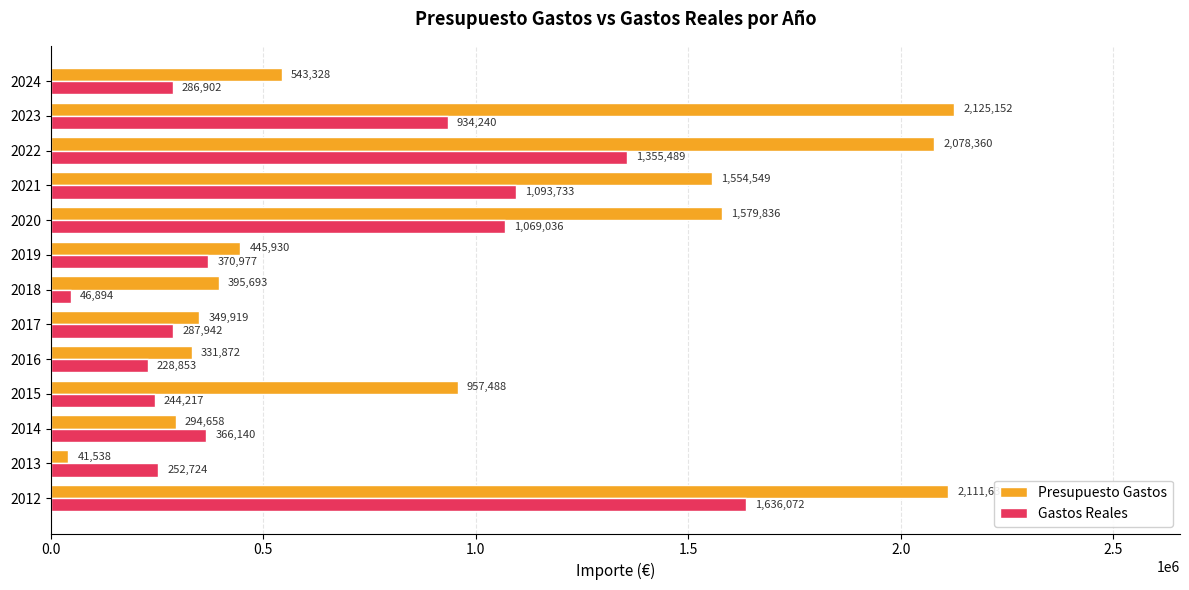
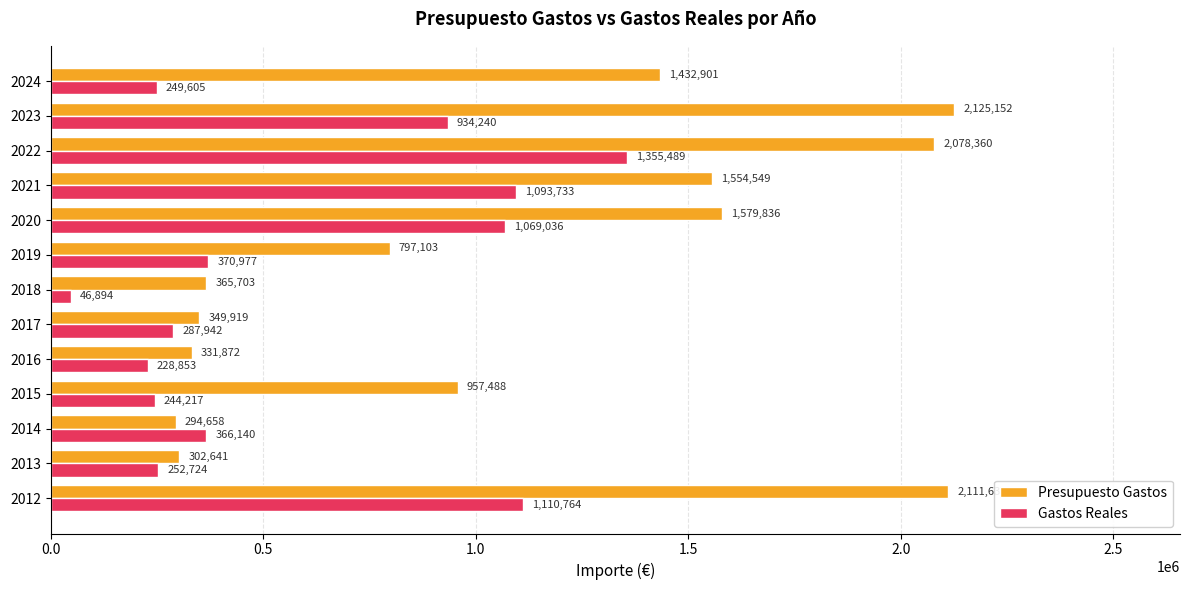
  {
    "Presupuesto Gastos": {
-     "2024": "543,328",
+     "2024": "1,432,901",
      "2023": "2,125,152",
      "2022": "2,078,360",
      "2021": "1,554,549",
      "2020": "1,579,836",
-     "2019": "445,930",
-     "2018": "395,693",
+     "2019": "797,103",
+     "2018": "365,703",
      "2017": "349,919",
      "2016": "331,872",
      "2015": "957,488",
      "2014": "294,658",
-     "2013": "41,538"
+     "2013": "302,641"
    },
    "Gastos Reales": {
-     "2024": "286,902",
+     "2024": "249,605",
      "2023": "934,240",
      "2022": "1,355,489",
      "2021": "1,093,733",
      "2020": "1,069,036",
      "2019": "370,977",
      "2018": "46,894",
      "2017": "287,942",
      "2016": "228,853",
      "2015": "244,217",
      "2014": "366,140",
      "2013": "252,724",
-     "2012": "1,636,072"
+     "2012": "1,110,764"
    }
  }
